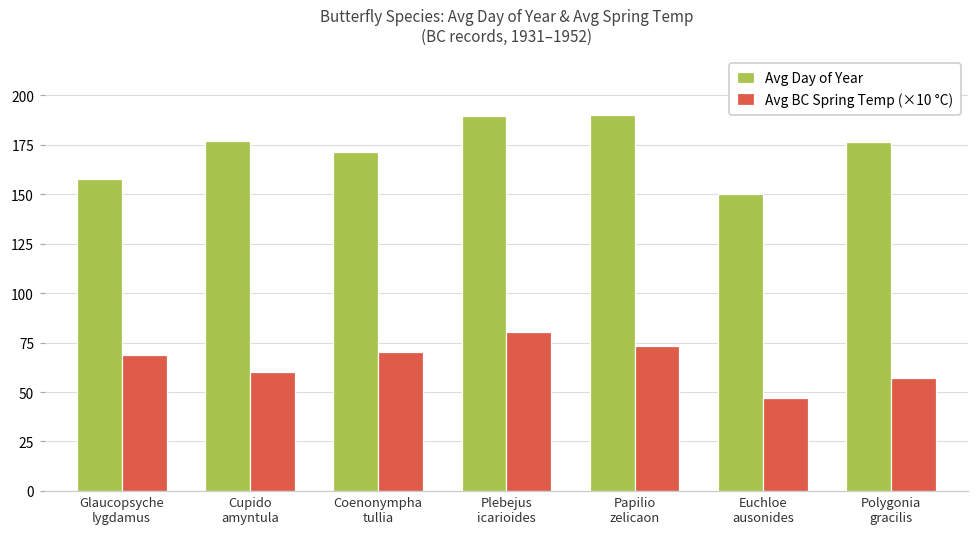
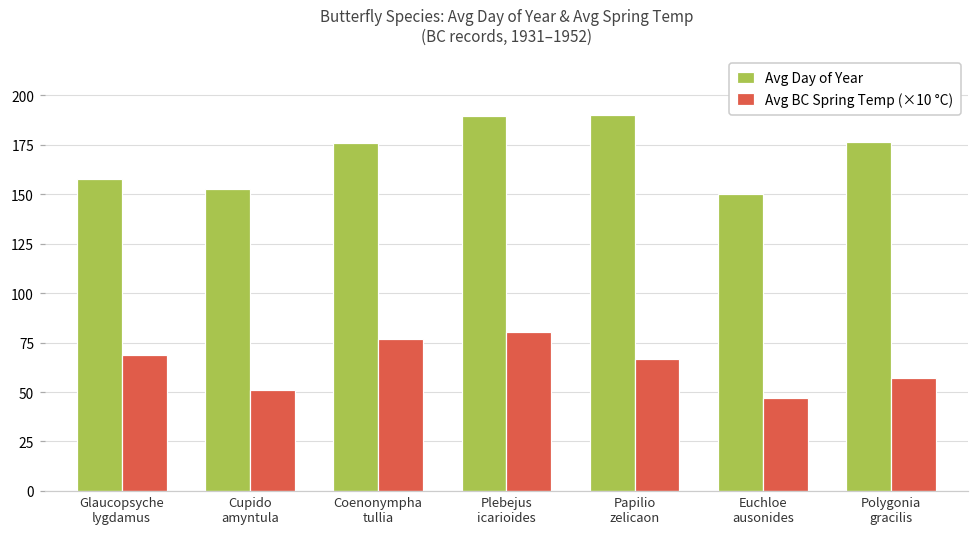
  {
    "Avg Day of Year": {
      "Glaucopsyche lygdamus": 158,
-     "Cupido amyntula": 177,
-     "Coenonympha tullia": 171,
+     "Cupido amyntula": 153,
+     "Coenonympha tullia": 176,
      "Plebejus icarioides": 190,
      "Papilio zelicaon": 190,
      "Euchloe ausonides": 150,
      "Polygonia gracilis": 177
    },
    "Avg BC Spring Temp (×10 °C)": {
      "Glaucopsyche lygdamus": 69,
-     "Cupido amyntula": 60,
-     "Coenonympha tullia": 70,
+     "Cupido amyntula": 51,
+     "Coenonympha tullia": 77,
      "Plebejus icarioides": 81,
-     "Papilio zelicaon": 73,
+     "Papilio zelicaon": 67,
      "Euchloe ausonides": 47,
      "Polygonia gracilis": 57
    }
  }
